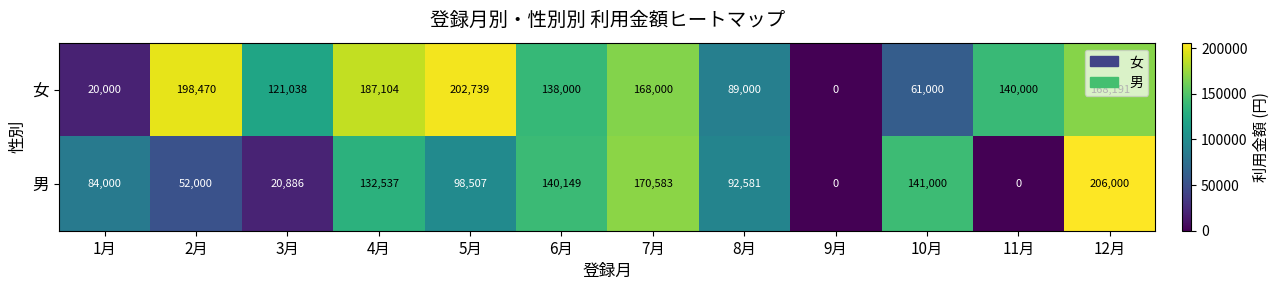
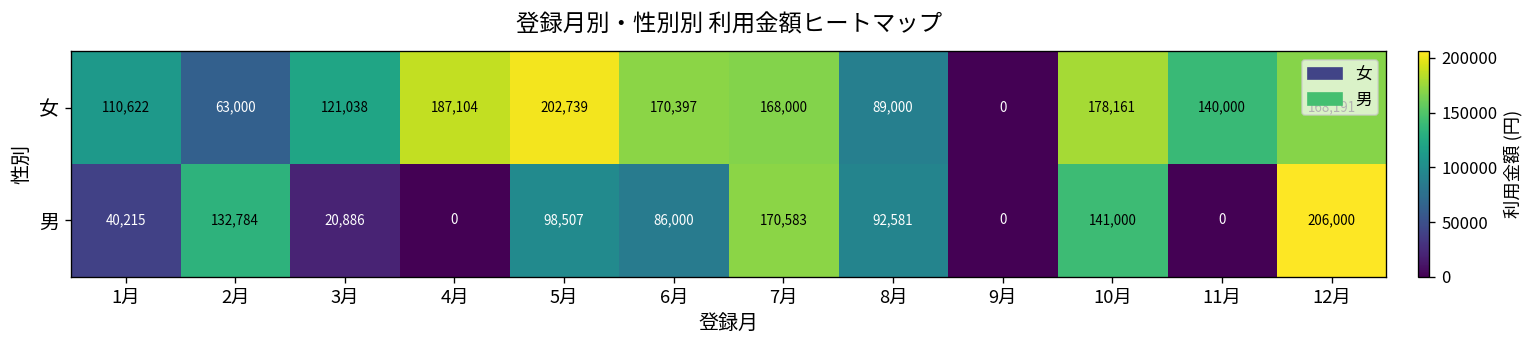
  {
    "女": {
-     "1月": "20,000",
-     "2月": "198,470",
+     "1月": "110,622",
+     "2月": "63,000",
      "3月": "121,038",
      "4月": "187,104",
      "5月": "202,739",
-     "6月": "138,000",
+     "6月": "170,397",
      "7月": "168,000",
      "8月": "89,000",
      "9月": "0",
-     "10月": "61,000",
+     "10月": "178,161",
      "11月": "140,000"
    },
    "男": {
-     "1月": "84,000",
-     "2月": "52,000",
+     "1月": "40,215",
+     "2月": "132,784",
      "3月": "20,886",
-     "4月": "132,537",
+     "4月": "0",
      "5月": "98,507",
-     "6月": "140,149",
+     "6月": "86,000",
      "7月": "170,583",
      "8月": "92,581",
      "9月": "0",
      "10月": "141,000",
      "11月": "0",
      "12月": "206,000"
    }
  }
